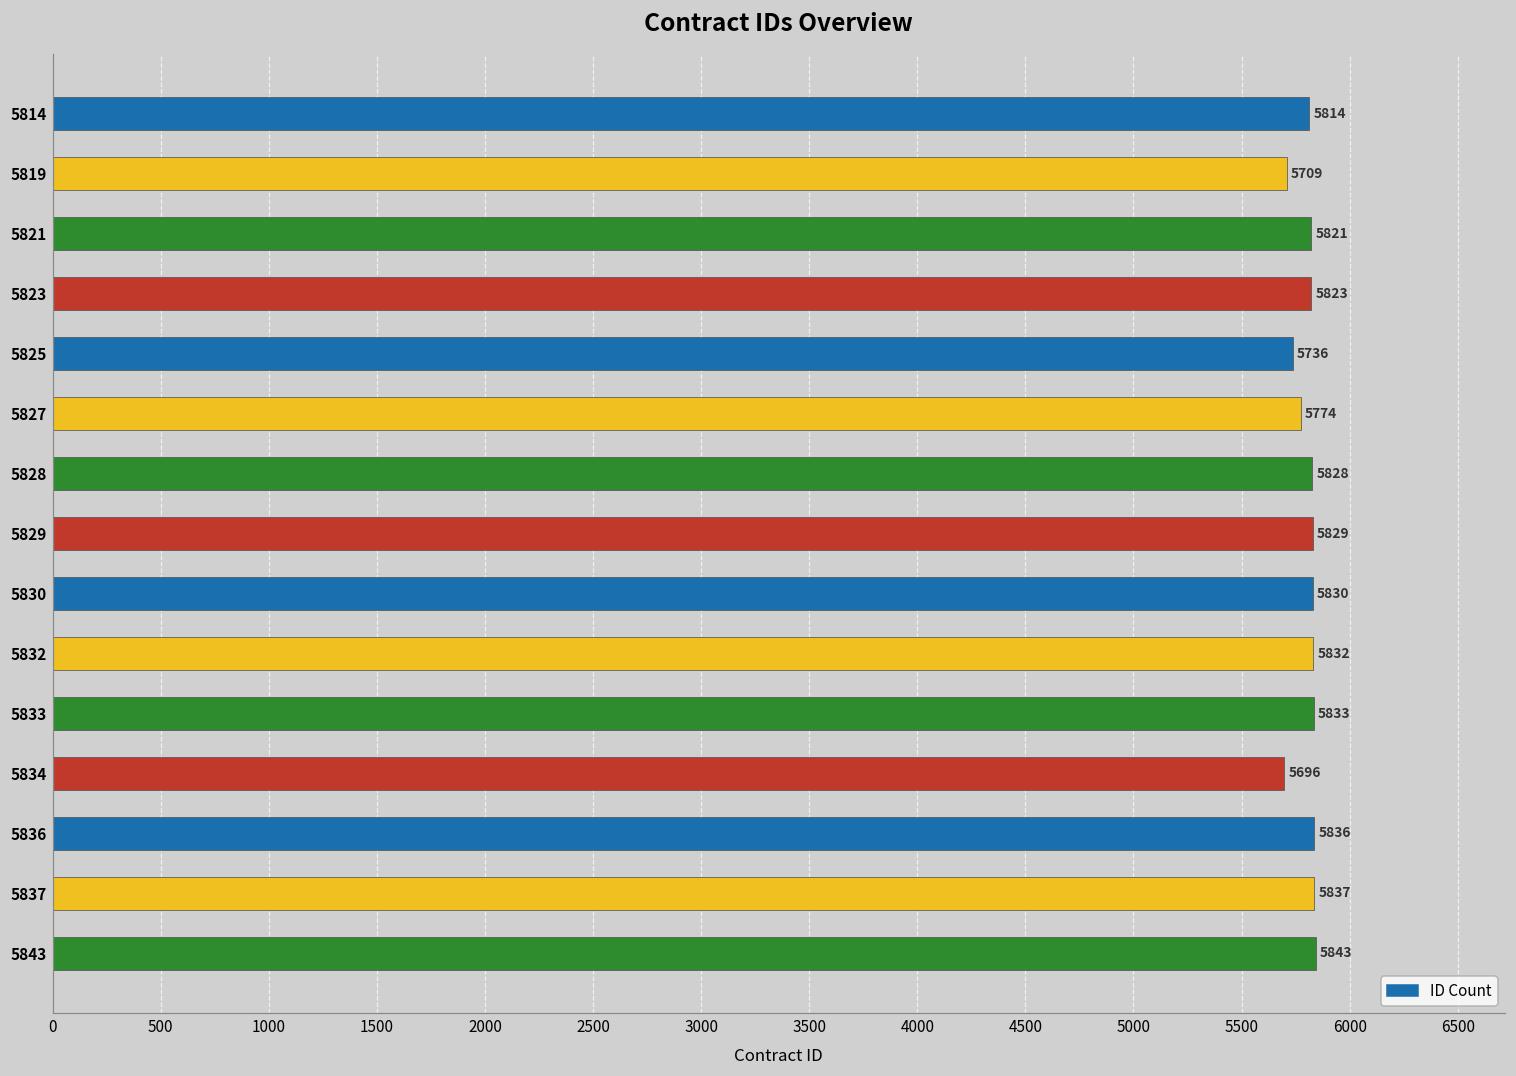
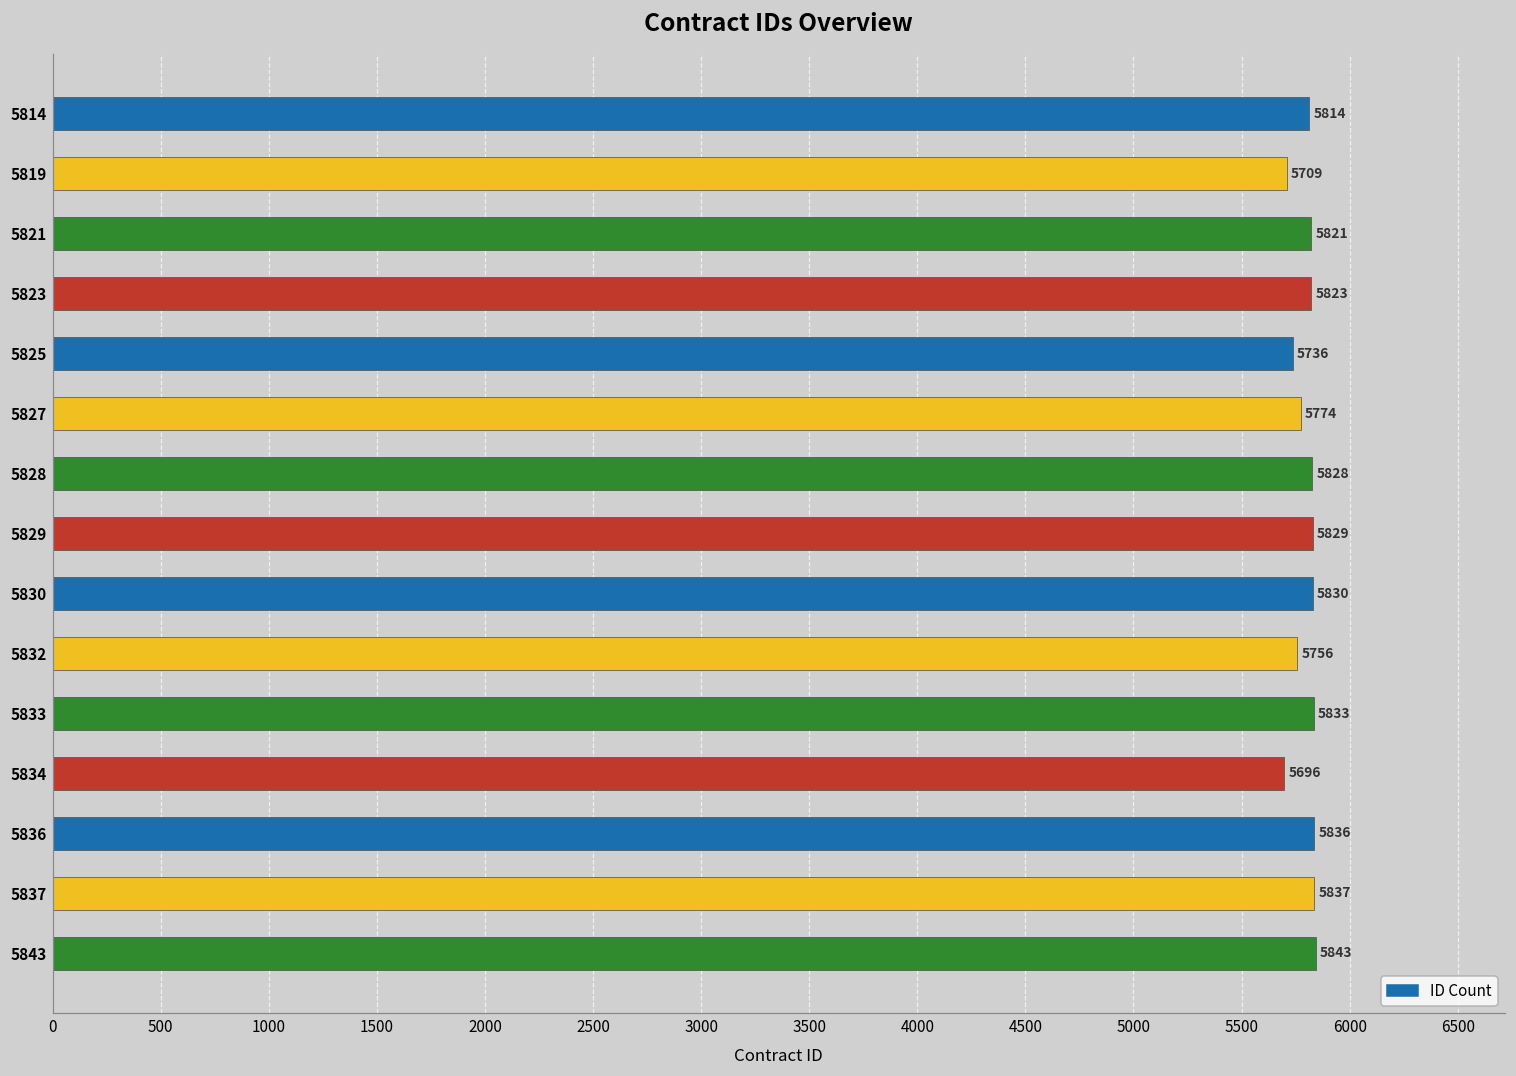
  {
    "5814": 5814,
    "5819": 5709,
    "5821": 5821,
    "5823": 5823,
    "5825": 5736,
    "5827": 5774,
    "5828": 5828,
    "5829": 5829,
    "5830": 5830,
-   "5832": 5832,
+   "5832": 5756,
    "5833": 5833,
    "5834": 5696,
    "5836": 5836,
    "5837": 5837,
    "5843": 5843
  }
